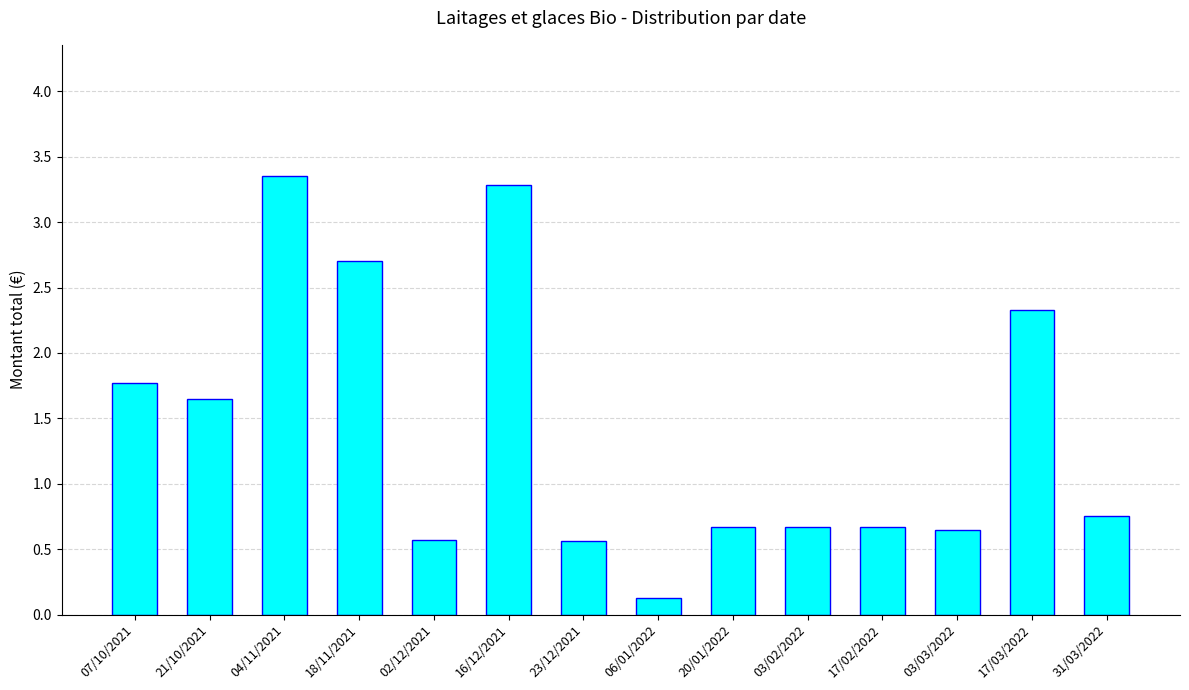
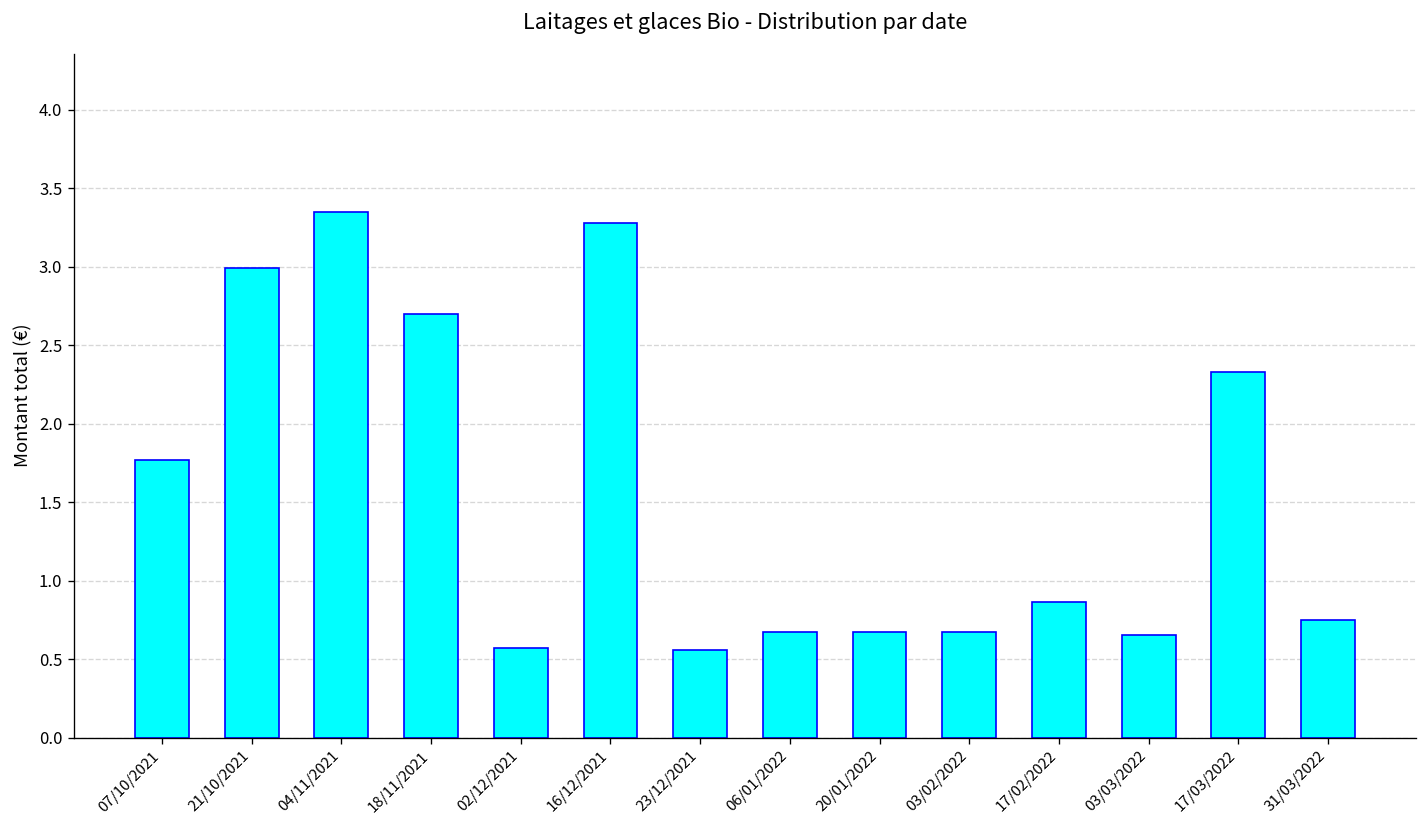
  {
    "07/10/2021": 1.77,
-   "21/10/2021": 1.65,
+   "21/10/2021": 2.99,
    "04/11/2021": 3.35,
    "18/11/2021": 2.70,
    "02/12/2021": 0.57,
    "16/12/2021": 3.28,
    "23/12/2021": 0.56,
-   "06/01/2022": 0.13,
+   "06/01/2022": 0.67,
    "20/01/2022": 0.67,
    "03/02/2022": 0.67,
-   "17/02/2022": 0.67,
+   "17/02/2022": 0.86,
    "03/03/2022": 0.65,
    "17/03/2022": 2.33,
    "31/03/2022": 0.75
  }
